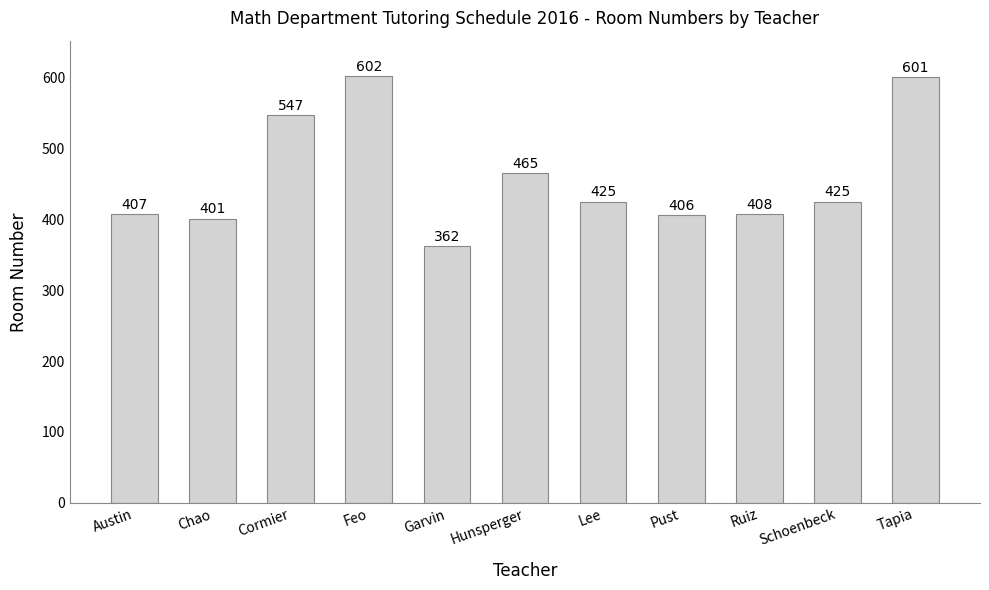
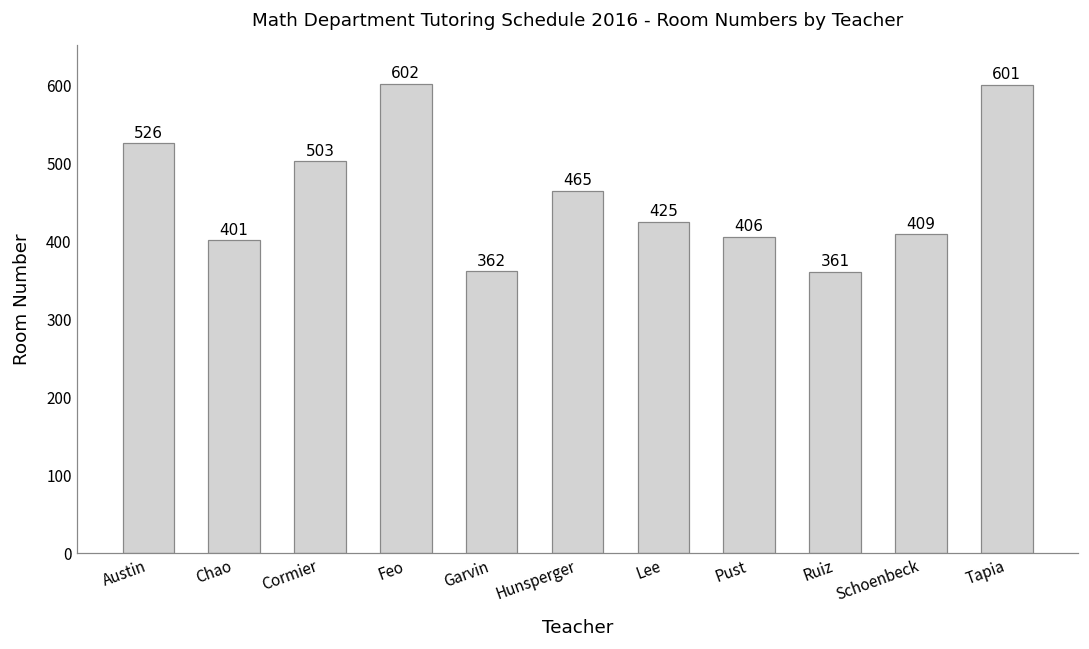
  {
-   "Austin": 407,
+   "Austin": 526,
    "Chao": 401,
-   "Cormier": 547,
+   "Cormier": 503,
    "Feo": 602,
    "Garvin": 362,
    "Hunsperger": 465,
    "Lee": 425,
    "Pust": 406,
-   "Ruiz": 408,
-   "Schoenbeck": 425,
+   "Ruiz": 361,
+   "Schoenbeck": 409,
    "Tapia": 601
  }
